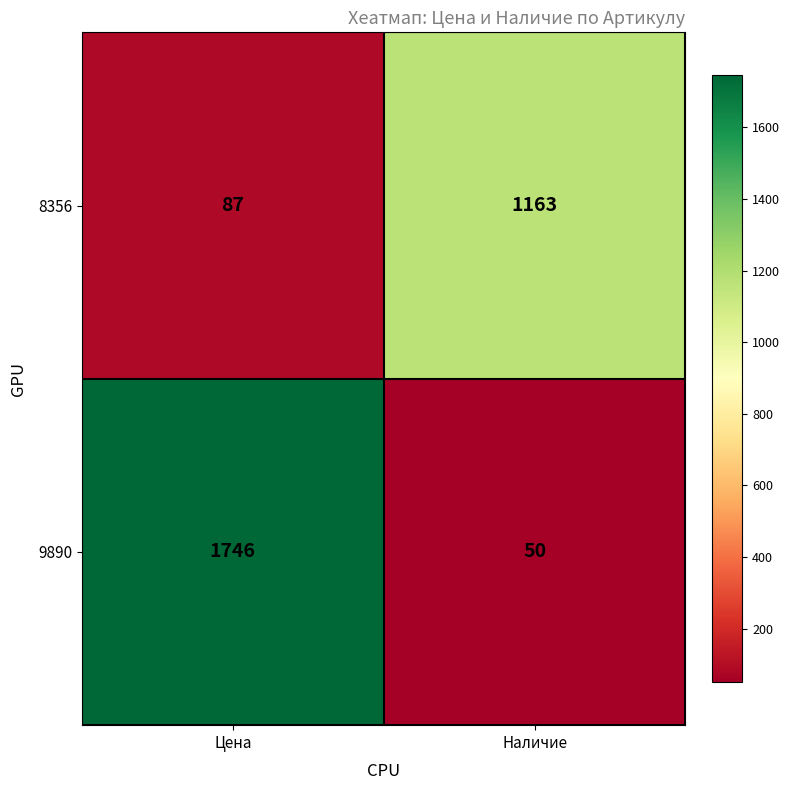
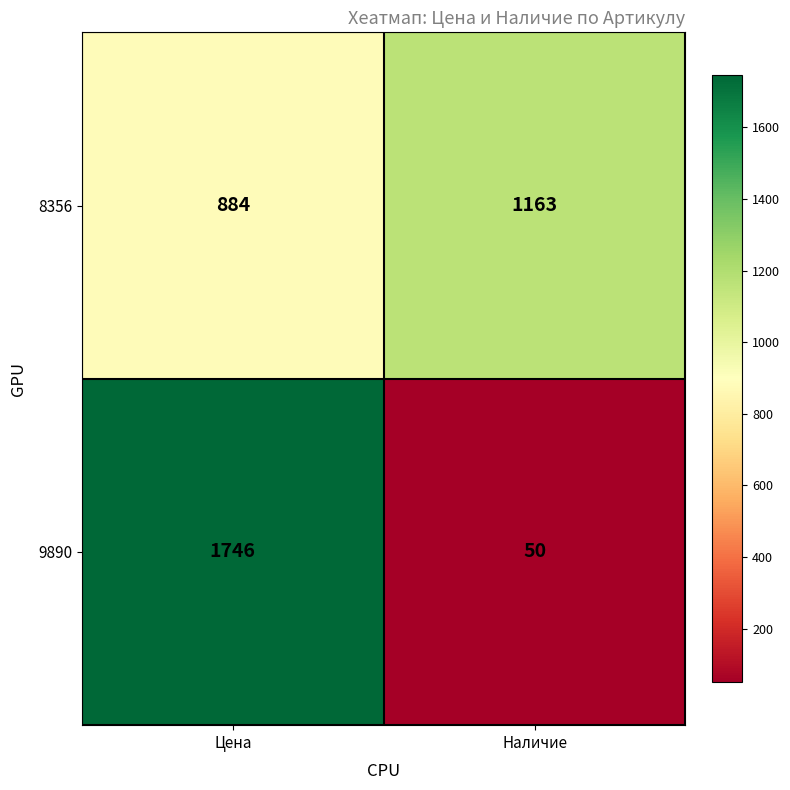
  {
    "8356": {
-     "Цена": 87,
+     "Цена": 884,
      "Наличие": 1163
    },
    "9890": {
      "Цена": 1746,
      "Наличие": 50
    }
  }
